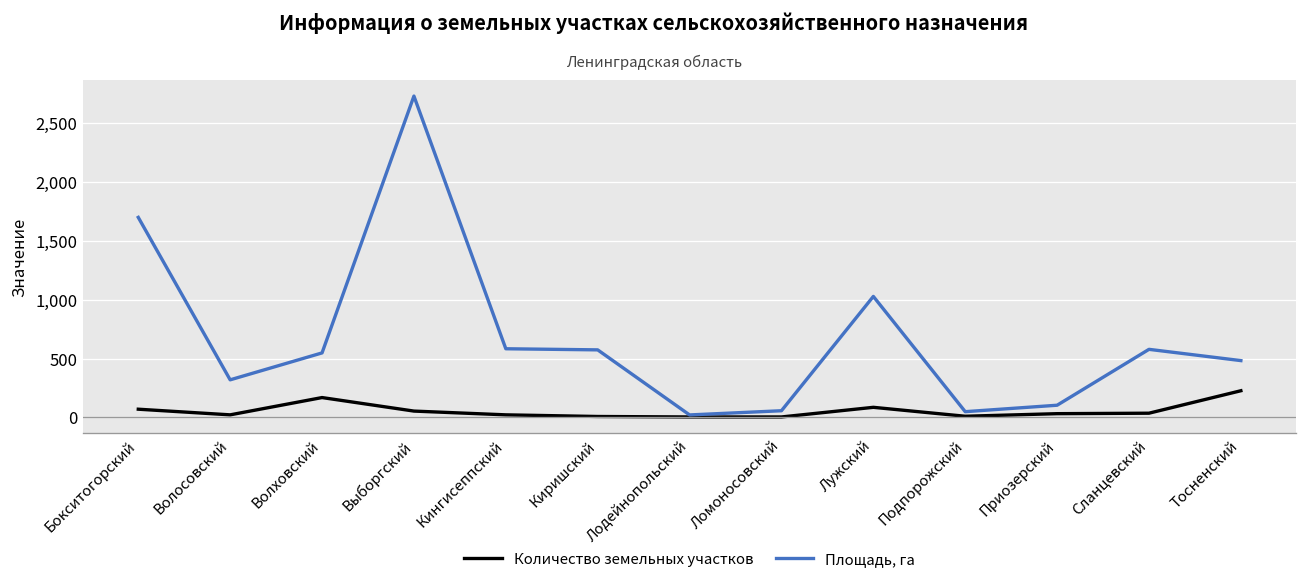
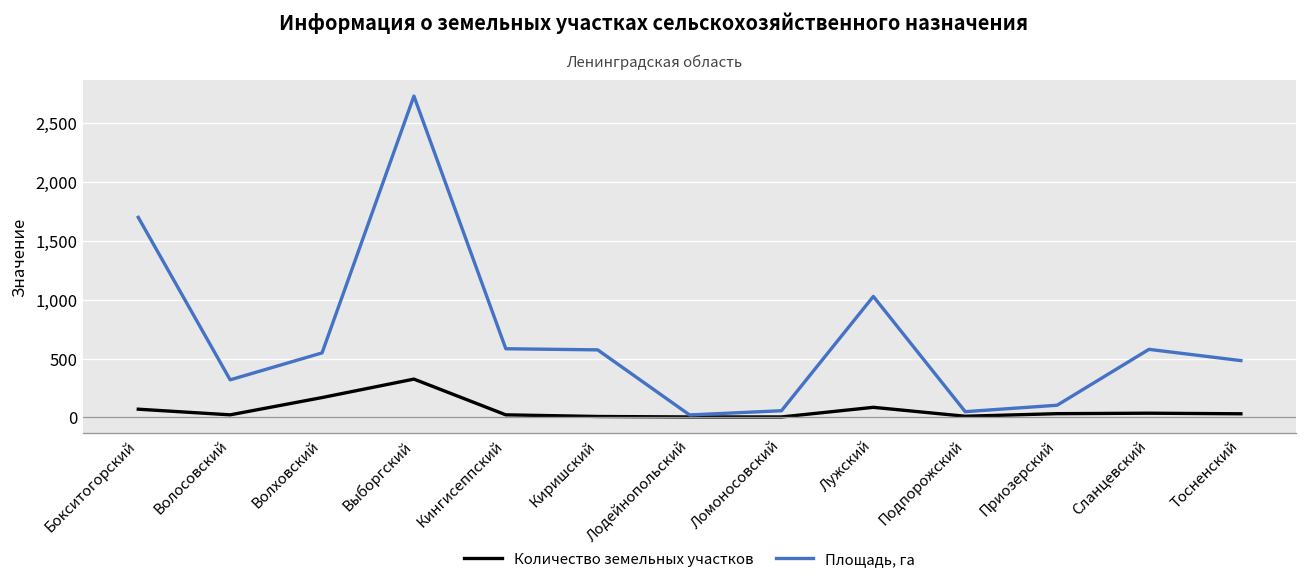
  {
    "Количество земельных участков": {
      "Бокситогорский": "100",
      "Волосовский": "0",
      "Волховский": "200",
-     "Выборгский": "100",
+     "Выборгский": "300",
      "Кингисеппский": "0",
      "Киришский": "0",
      "Ломоносовский": "0",
      "Лужский": "100",
      "Подпорожский": "0",
      "Приозерский": "0",
      "Сланцевский": "0",
-     "Тосненский": "200"
+     "Тосненский": "0"
    },
    "Площадь, га": {
      "Бокситогорский": "1,700",
      "Волосовский": "300",
      "Волховский": "500",
      "Выборгский": "2,700",
      "Кингисеппский": "600",
      "Киришский": "600",
      "Ломоносовский": "100",
      "Лужский": "1,000",
      "Подпорожский": "0",
      "Приозерский": "100",
      "Сланцевский": "600",
      "Тосненский": "500"
    }
  }
